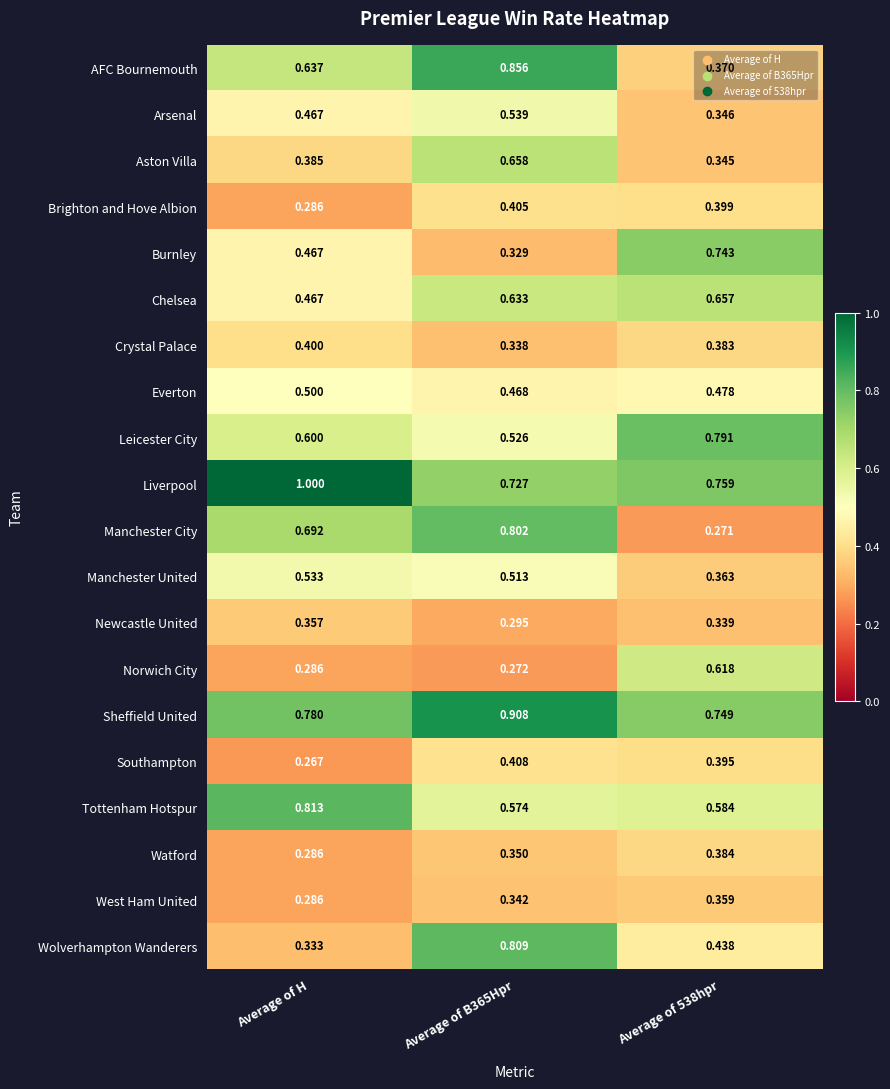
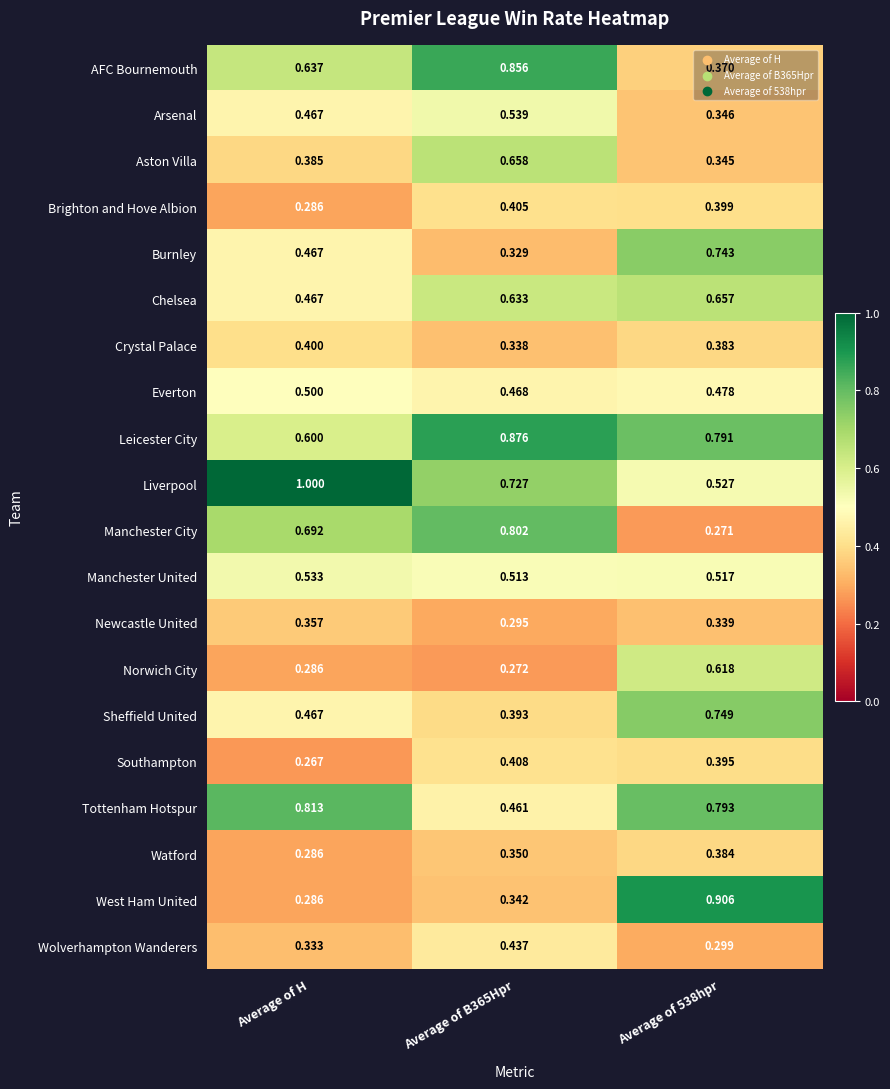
  {
    "AFC Bournemouth": {
      "Average of H": 0.637,
      "Average of B365Hpr": 0.856
    },
    "Arsenal": {
      "Average of H": 0.467,
      "Average of B365Hpr": 0.539,
      "Average of 538hpr": 0.346
    },
    "Aston Villa": {
      "Average of H": 0.385,
      "Average of B365Hpr": 0.658,
      "Average of 538hpr": 0.345
    },
    "Brighton and Hove Albion": {
      "Average of H": 0.286,
      "Average of B365Hpr": 0.405,
      "Average of 538hpr": 0.399
    },
    "Burnley": {
      "Average of H": 0.467,
      "Average of B365Hpr": 0.329,
      "Average of 538hpr": 0.743
    },
    "Chelsea": {
      "Average of H": 0.467,
      "Average of B365Hpr": 0.633,
      "Average of 538hpr": 0.657
    },
    "Crystal Palace": {
      "Average of H": 0.400,
      "Average of B365Hpr": 0.338,
      "Average of 538hpr": 0.383
    },
    "Everton": {
      "Average of H": 0.500,
      "Average of B365Hpr": 0.468,
      "Average of 538hpr": 0.478
    },
    "Leicester City": {
      "Average of H": 0.600,
-     "Average of B365Hpr": 0.526,
+     "Average of B365Hpr": 0.876,
      "Average of 538hpr": 0.791
    },
    "Liverpool": {
      "Average of H": 1.000,
      "Average of B365Hpr": 0.727,
-     "Average of 538hpr": 0.759
+     "Average of 538hpr": 0.527
    },
    "Manchester City": {
      "Average of H": 0.692,
      "Average of B365Hpr": 0.802,
      "Average of 538hpr": 0.271
    },
    "Manchester United": {
      "Average of H": 0.533,
      "Average of B365Hpr": 0.513,
-     "Average of 538hpr": 0.363
+     "Average of 538hpr": 0.517
    },
    "Newcastle United": {
      "Average of H": 0.357,
      "Average of B365Hpr": 0.295,
      "Average of 538hpr": 0.339
    },
    "Norwich City": {
      "Average of H": 0.286,
      "Average of B365Hpr": 0.272,
      "Average of 538hpr": 0.618
    },
    "Sheffield United": {
-     "Average of H": 0.780,
-     "Average of B365Hpr": 0.908,
+     "Average of H": 0.467,
+     "Average of B365Hpr": 0.393,
      "Average of 538hpr": 0.749
    },
    "Southampton": {
      "Average of H": 0.267,
      "Average of B365Hpr": 0.408,
      "Average of 538hpr": 0.395
    },
    "Tottenham Hotspur": {
      "Average of H": 0.813,
-     "Average of B365Hpr": 0.574,
-     "Average of 538hpr": 0.584
+     "Average of B365Hpr": 0.461,
+     "Average of 538hpr": 0.793
    },
    "Watford": {
      "Average of H": 0.286,
      "Average of B365Hpr": 0.350,
      "Average of 538hpr": 0.384
    },
    "West Ham United": {
      "Average of H": 0.286,
      "Average of B365Hpr": 0.342,
-     "Average of 538hpr": 0.359
+     "Average of 538hpr": 0.906
    },
    "Wolverhampton Wanderers": {
      "Average of H": 0.333,
-     "Average of B365Hpr": 0.809,
-     "Average of 538hpr": 0.438
+     "Average of B365Hpr": 0.437,
+     "Average of 538hpr": 0.299
    }
  }
